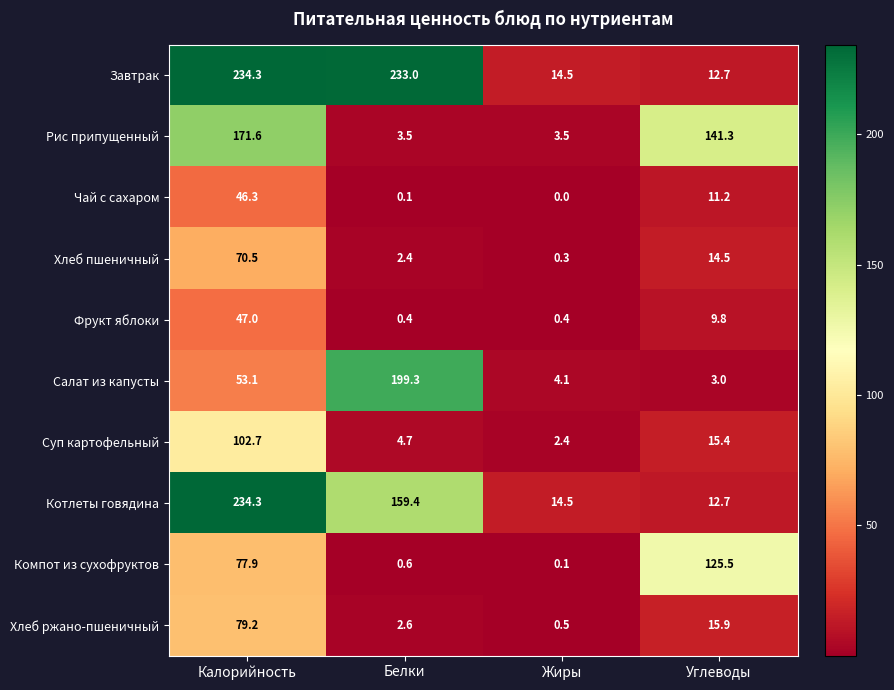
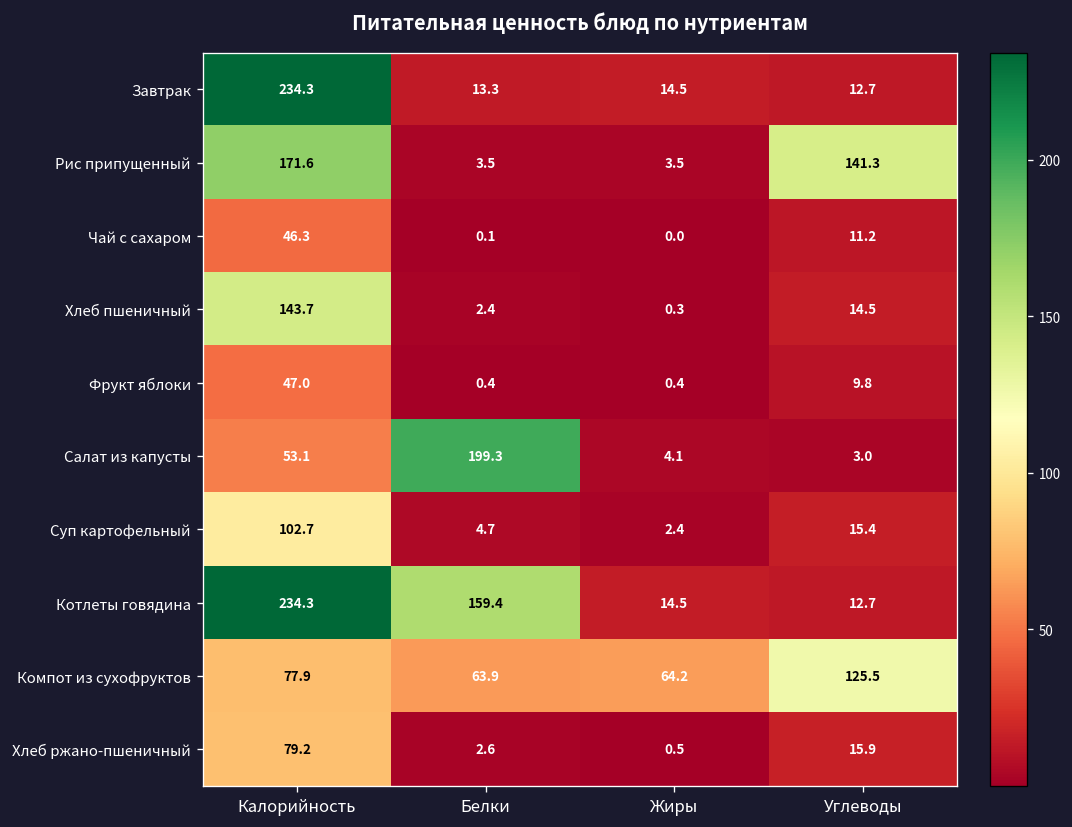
  {
    "Завтрак": {
      "Калорийность": 234.3,
-     "Белки": 233.0,
+     "Белки": 13.3,
      "Жиры": 14.5,
      "Углеводы": 12.7
    },
    "Рис припущенный": {
      "Калорийность": 171.6,
      "Белки": 3.5,
      "Жиры": 3.5,
      "Углеводы": 141.3
    },
    "Чай с сахаром": {
      "Калорийность": 46.3,
      "Белки": 0.1,
      "Жиры": 0.0,
      "Углеводы": 11.2
    },
    "Хлеб пшеничный": {
-     "Калорийность": 70.5,
+     "Калорийность": 143.7,
      "Белки": 2.4,
      "Жиры": 0.3,
      "Углеводы": 14.5
    },
    "Фрукт яблоки": {
      "Калорийность": 47.0,
      "Белки": 0.4,
      "Жиры": 0.4,
      "Углеводы": 9.8
    },
    "Салат из капусты": {
      "Калорийность": 53.1,
      "Белки": 199.3,
      "Жиры": 4.1,
      "Углеводы": 3.0
    },
    "Суп картофельный": {
      "Калорийность": 102.7,
      "Белки": 4.7,
      "Жиры": 2.4,
      "Углеводы": 15.4
    },
    "Котлеты говядина": {
      "Калорийность": 234.3,
      "Белки": 159.4,
      "Жиры": 14.5,
      "Углеводы": 12.7
    },
    "Компот из сухофруктов": {
      "Калорийность": 77.9,
-     "Белки": 0.6,
-     "Жиры": 0.1,
+     "Белки": 63.9,
+     "Жиры": 64.2,
      "Углеводы": 125.5
    },
    "Хлеб ржано-пшеничный": {
      "Калорийность": 79.2,
      "Белки": 2.6,
      "Жиры": 0.5,
      "Углеводы": 15.9
    }
  }
